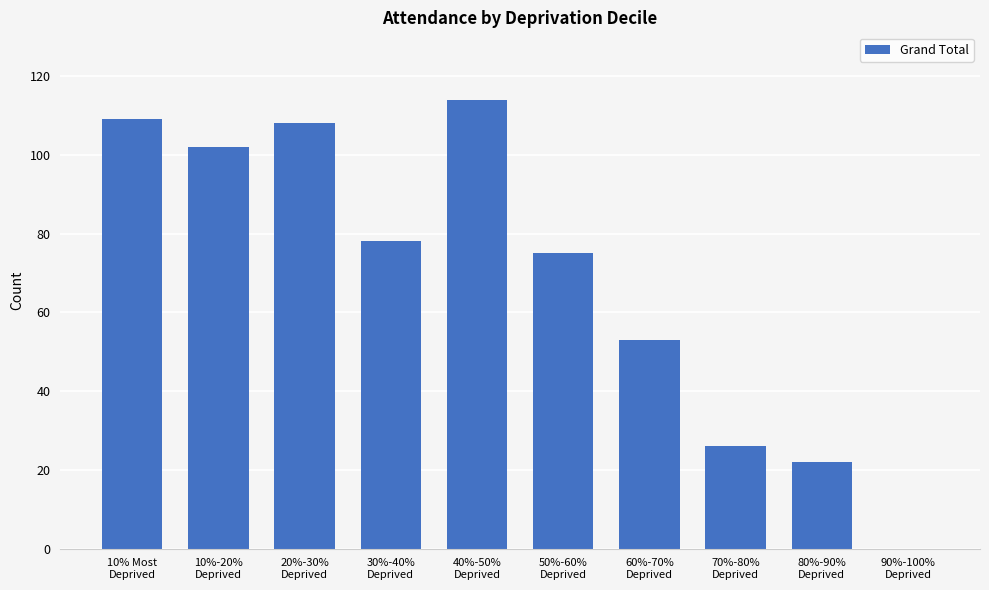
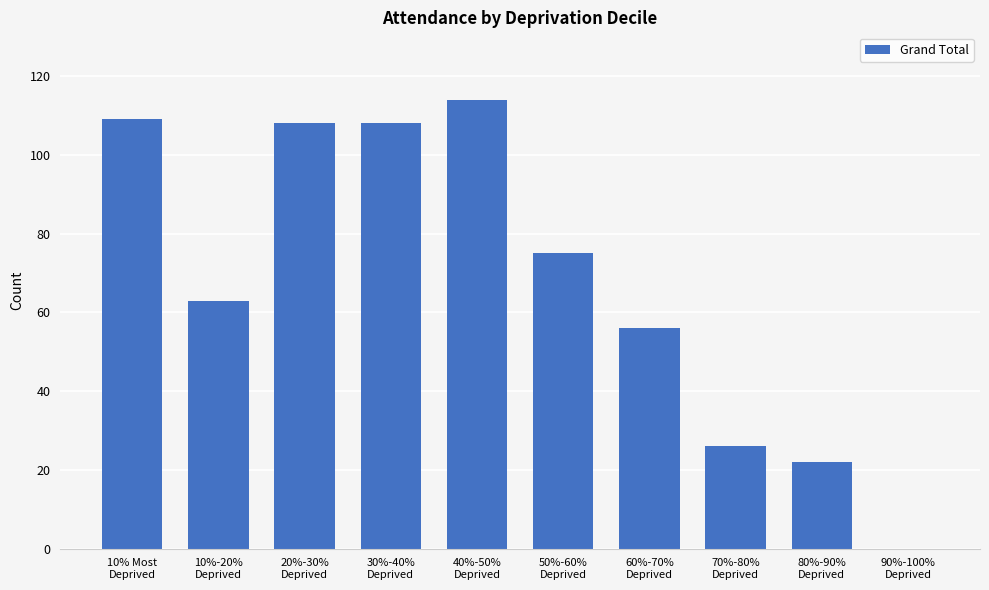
  {
    "10% Most Deprived": 109,
-   "10%-20% Deprived": 102,
+   "10%-20% Deprived": 63,
    "20%-30% Deprived": 108,
-   "30%-40% Deprived": 78,
+   "30%-40% Deprived": 108,
    "40%-50% Deprived": 114,
    "50%-60% Deprived": 75,
-   "60%-70% Deprived": 53,
+   "60%-70% Deprived": 56,
    "70%-80% Deprived": 26,
    "80%-90% Deprived": 22,
    "90%-100% Deprived": 0
  }
